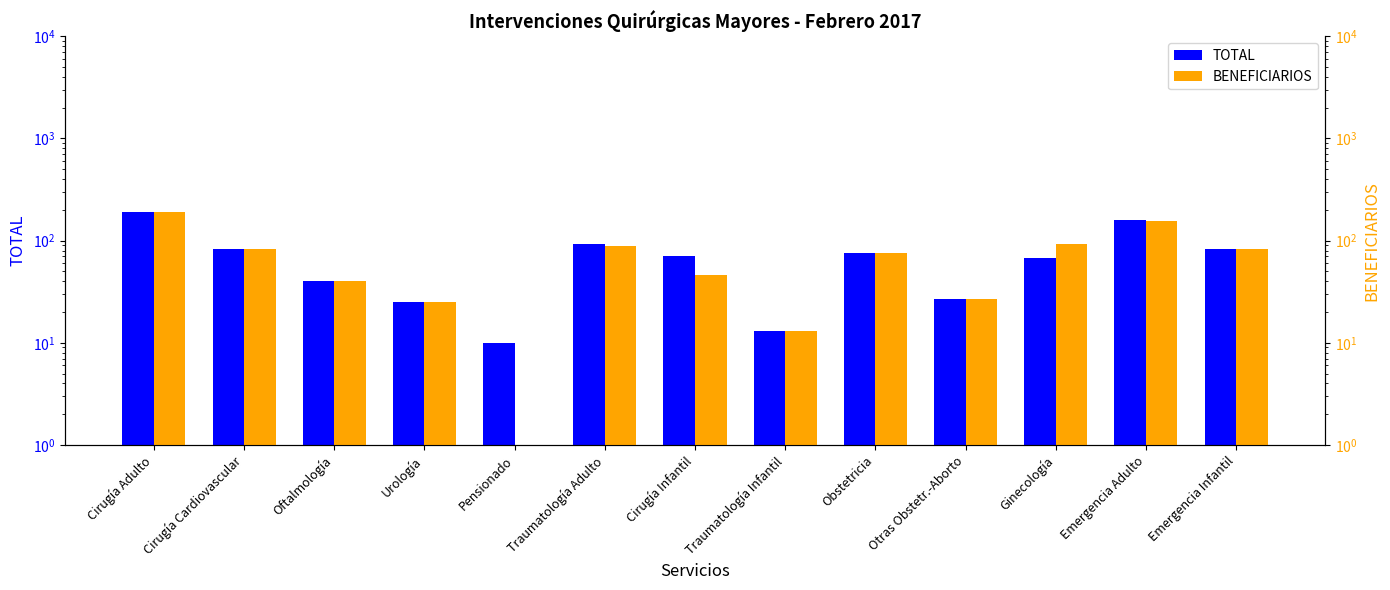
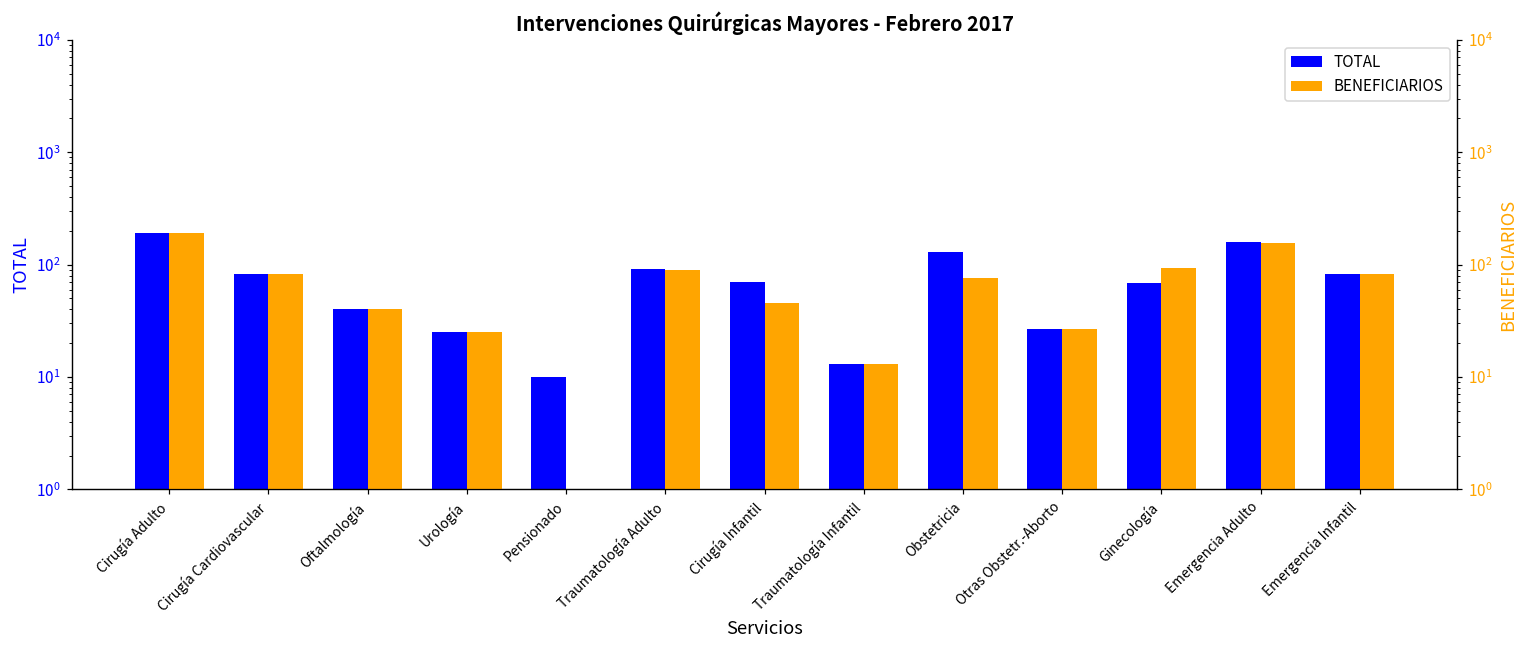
  {
    "TOTAL": {
      "Cirugía Adulto": 190,
      "Cirugía Cardiovascular": 80,
      "Oftalmología": 40,
      "Urología": 25,
      "Pensionado": 10,
      "Traumatología Adulto": 90,
      "Cirugía Infantil": 70,
      "Traumatología Infantil": 13,
-     "Obstetricia": 80,
+     "Obstetricia": 130,
      "Otras Obstetr.-Aborto": 27,
      "Ginecología": 70,
      "Emergencia Adulto": 160,
      "Emergencia Infantil": 80
    },
    "BENEFICIARIOS": {
      "Cirugía Adulto": 190,
      "Cirugía Cardiovascular": 80,
      "Oftalmología": 40,
      "Urología": 25,
      "Traumatología Adulto": 90,
      "Cirugía Infantil": 50,
      "Traumatología Infantil": 13,
      "Obstetricia": 80,
      "Otras Obstetr.-Aborto": 27,
      "Ginecología": 90,
      "Emergencia Adulto": 160,
      "Emergencia Infantil": 80
    }
  }
